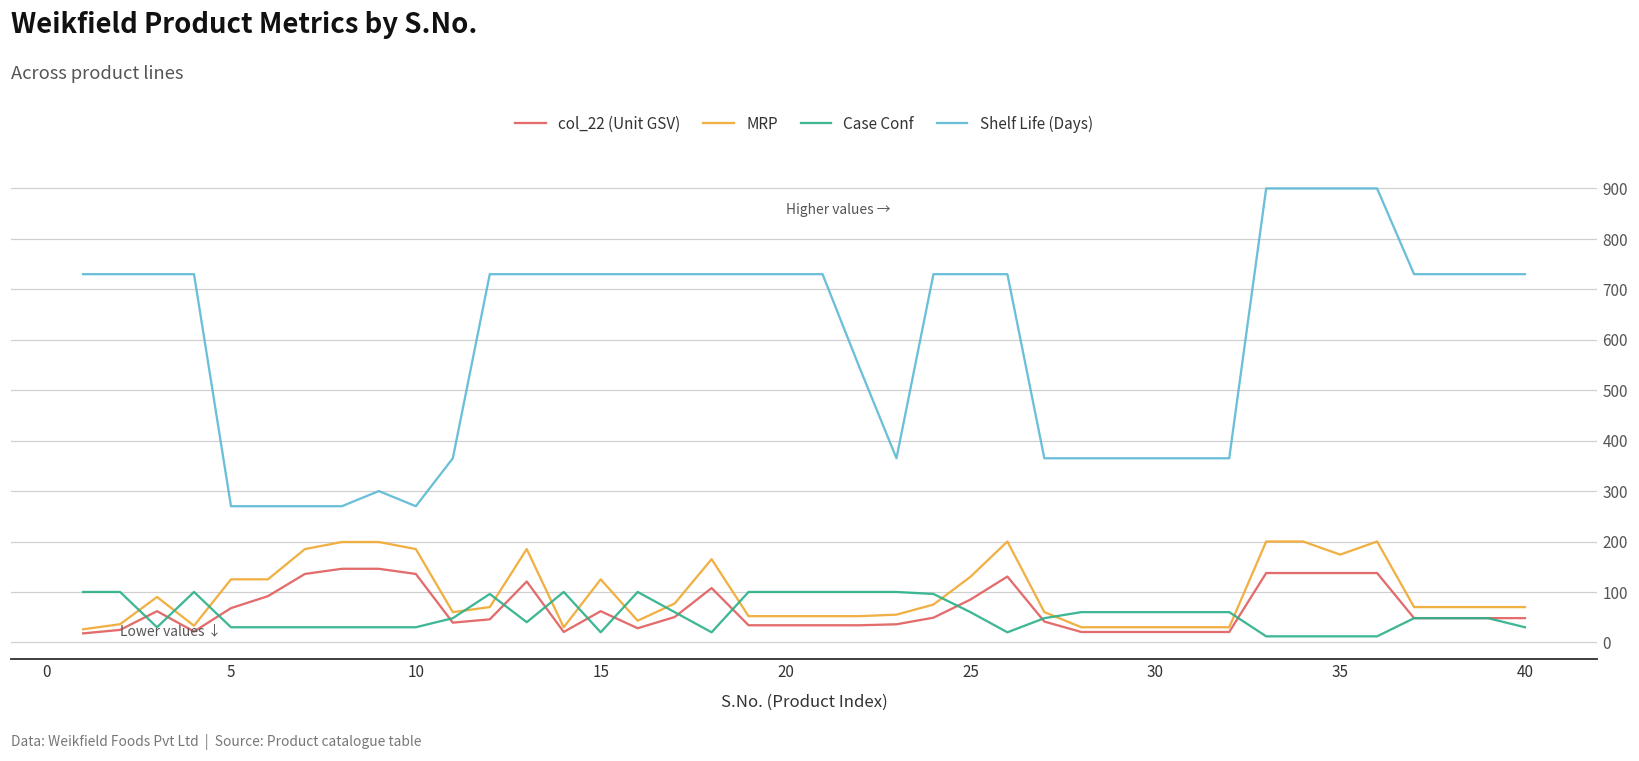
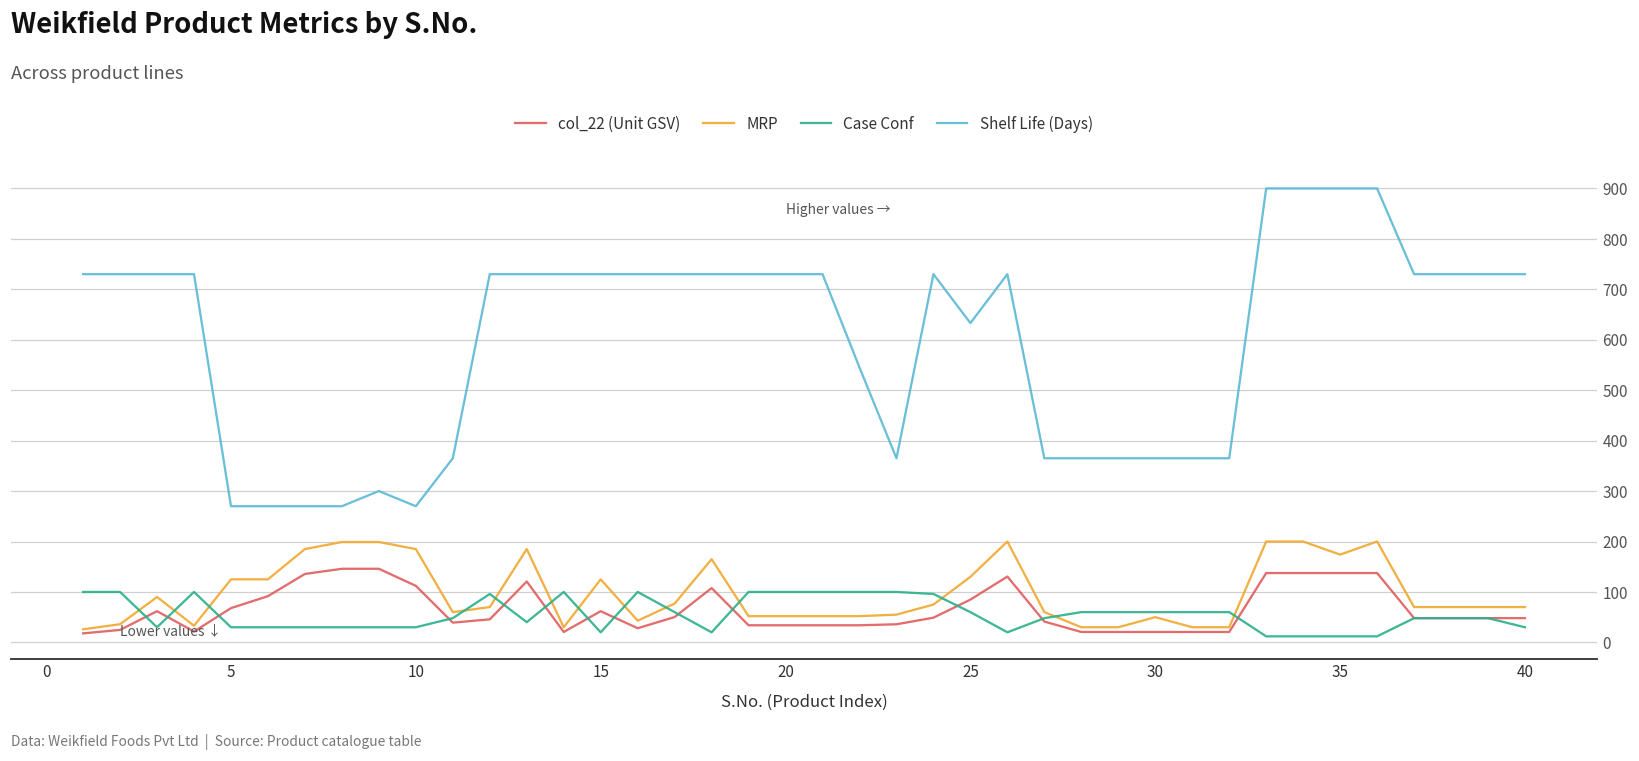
  {
    "col_22 (Unit GSV)": {
      "5": 70,
-     "10": 140,
+     "10": 110,
      "15": 60,
      "20": 30,
      "25": 80,
      "30": 20,
      "35": 140,
      "40": 50
    },
    "MRP": {
      "5": 130,
      "10": 190,
      "15": 130,
      "20": 50,
      "25": 130,
-     "30": 30,
+     "30": 50,
      "35": 170,
      "40": 70
    },
    "Case Conf": {
      "5": 30,
      "10": 30,
      "15": 20,
      "20": 100,
      "25": 60,
      "30": 60,
      "35": 10,
      "40": 30
    },
    "Shelf Life (Days)": {
      "5": 270,
      "10": 270,
      "15": 730,
      "20": 730,
-     "25": 730,
+     "25": 630,
      "30": 370,
      "35": 900,
      "40": 730
    }
  }
